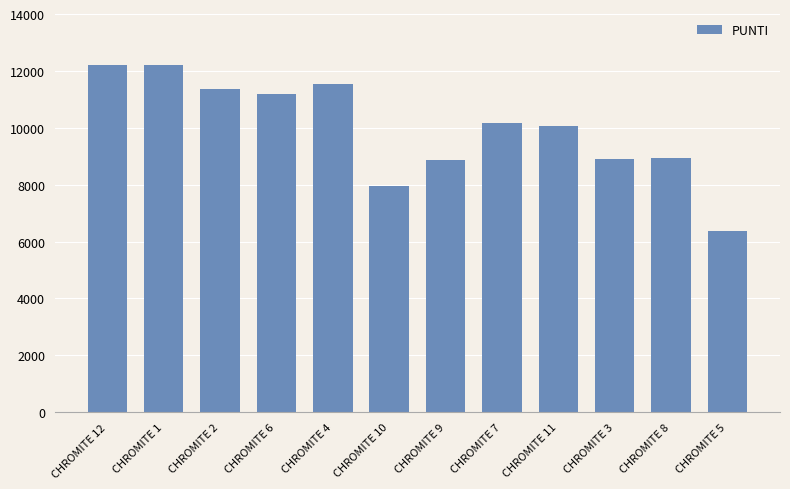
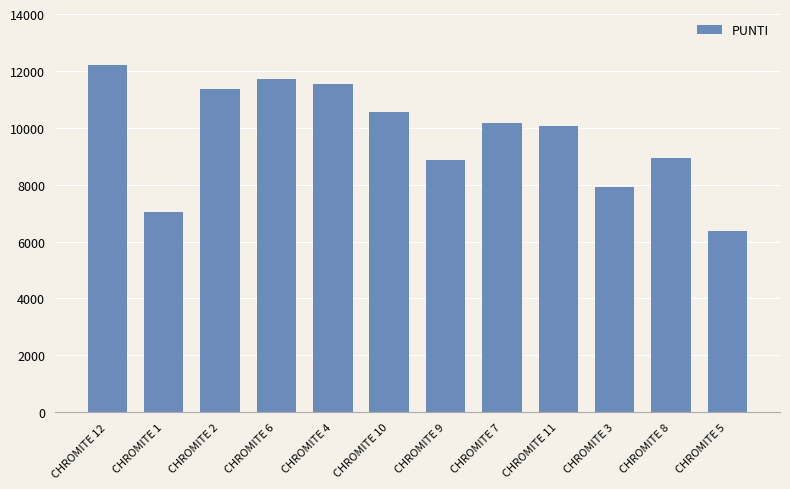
  {
    "CHROMITE 12": 12200,
-   "CHROMITE 1": 12200,
+   "CHROMITE 1": 7000,
    "CHROMITE 2": 11400,
-   "CHROMITE 6": 11200,
+   "CHROMITE 6": 11700,
    "CHROMITE 4": 11500,
-   "CHROMITE 10": 8000,
+   "CHROMITE 10": 10600,
    "CHROMITE 9": 8900,
    "CHROMITE 7": 10200,
    "CHROMITE 11": 10100,
-   "CHROMITE 3": 8900,
+   "CHROMITE 3": 7900,
    "CHROMITE 8": 8900,
    "CHROMITE 5": 6400
  }
